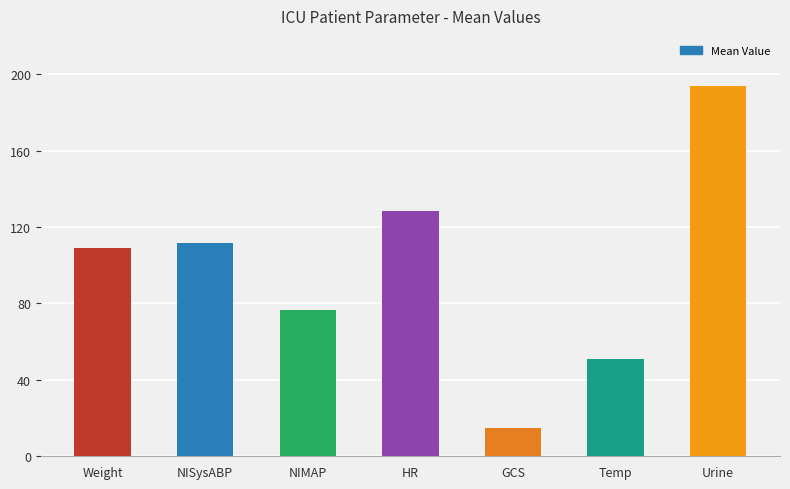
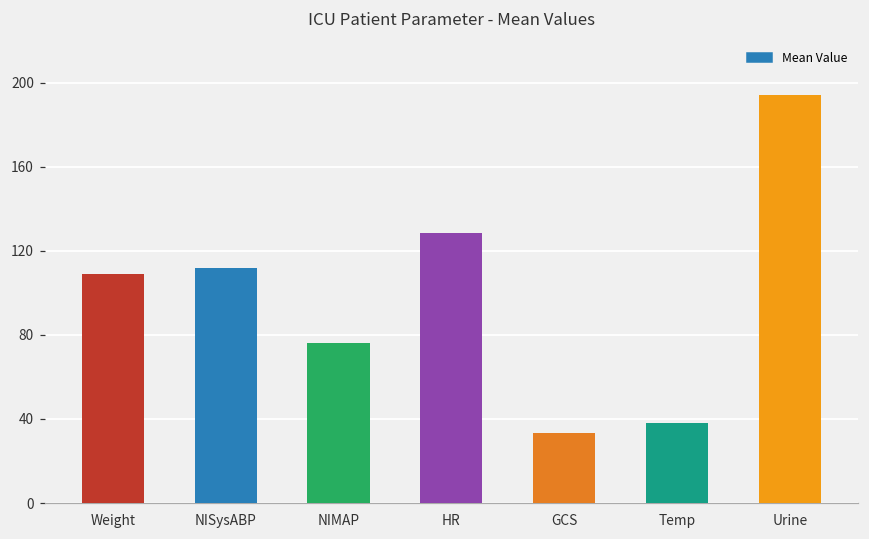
  {
    "Weight": 109,
    "NISysABP": 112,
    "NIMAP": 76,
    "HR": 129,
-   "GCS": 15,
-   "Temp": 51,
+   "GCS": 33,
+   "Temp": 38,
    "Urine": 194
  }
